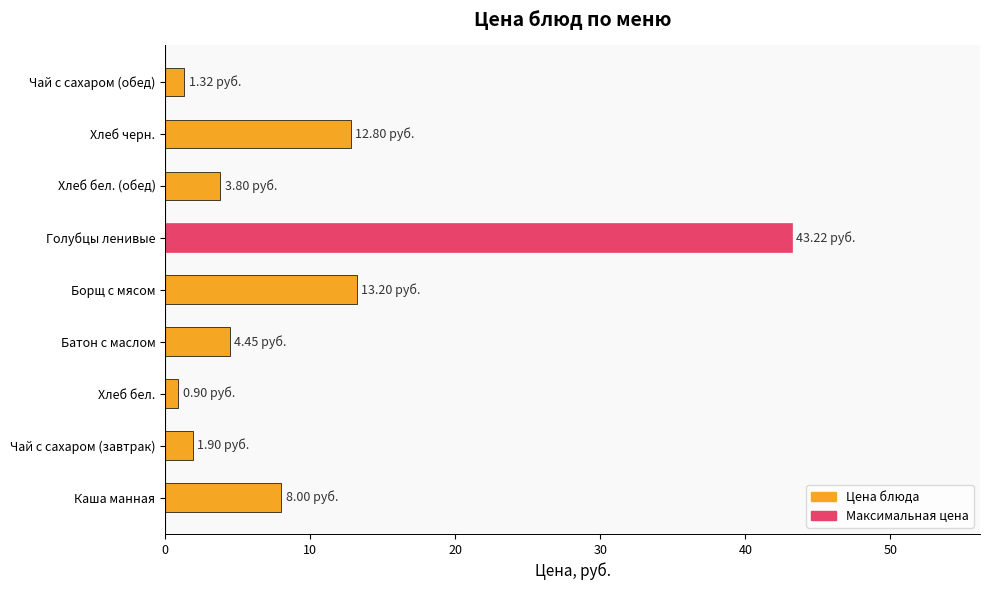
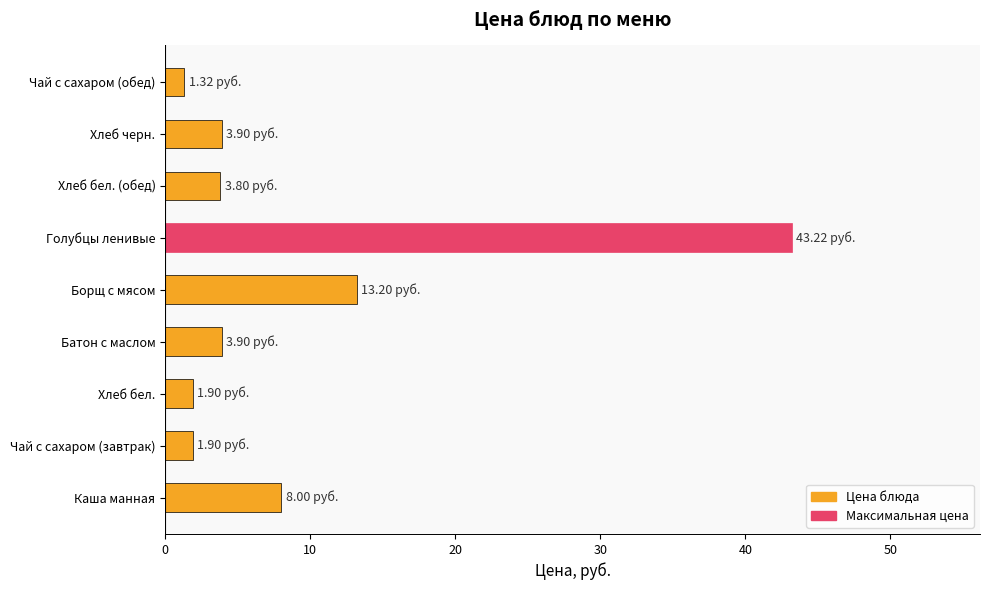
  {
    "Чай с сахаром (обед)": 1.32,
-   "Хлеб черн.": 12.80,
+   "Хлеб черн.": 3.90,
    "Хлеб бел. (обед)": 3.80,
    "Голубцы ленивые": 43.22,
    "Борщ с мясом": 13.20,
-   "Батон с маслом": 4.45,
-   "Хлеб бел.": 0.90,
+   "Батон с маслом": 3.90,
+   "Хлеб бел.": 1.90,
    "Чай с сахаром (завтрак)": 1.90,
    "Каша манная": 8.00
  }
